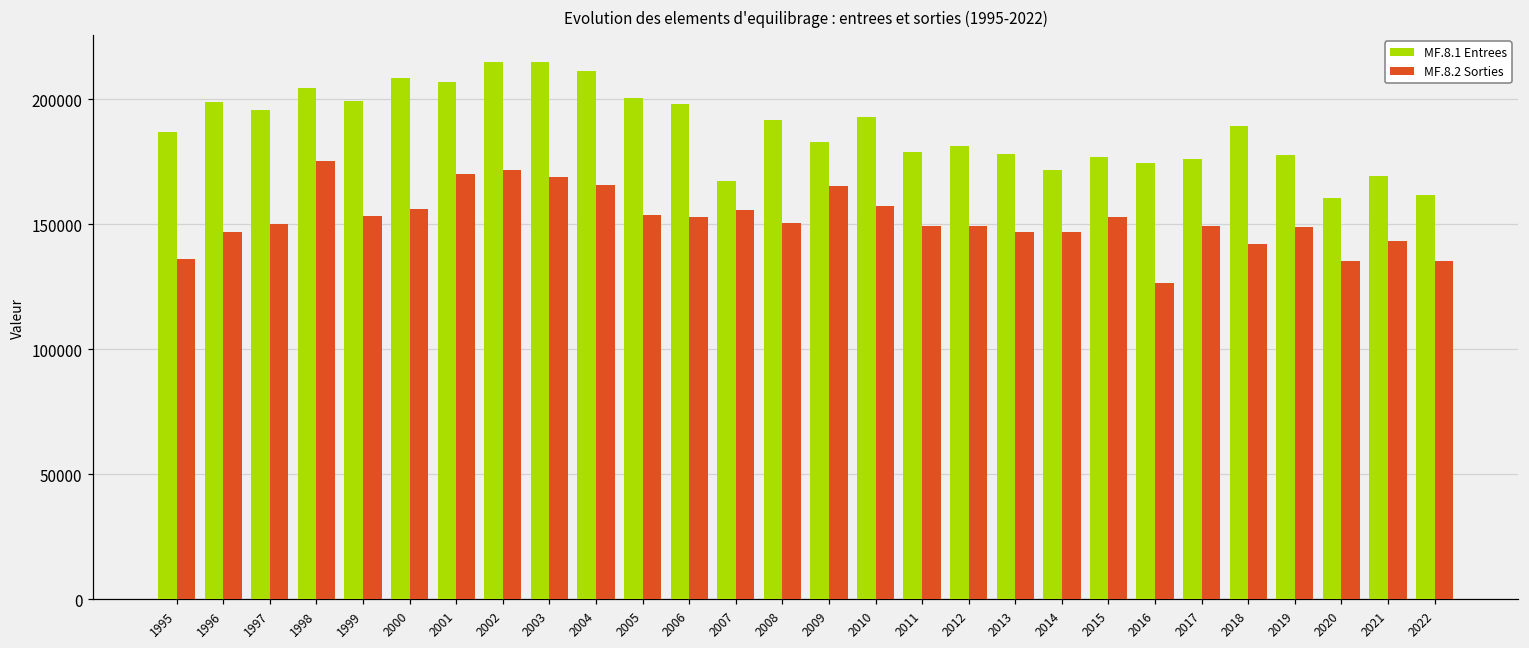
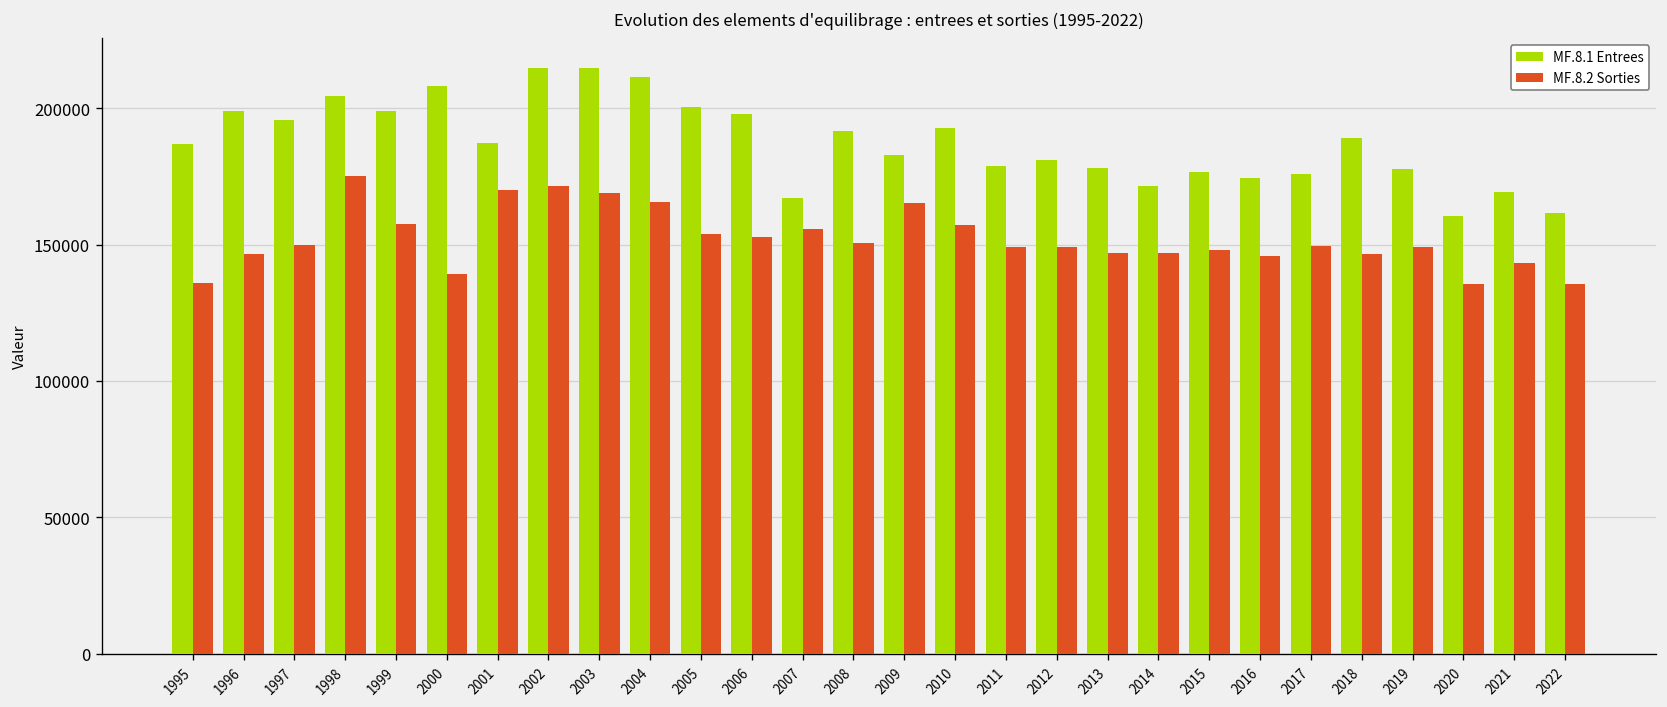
  {
    "MF.8.1 Entrees": {
      "1995": 187000,
      "1996": 199000,
      "1997": 196000,
      "1998": 204000,
      "1999": 199000,
      "2000": 208000,
-     "2001": 207000,
+     "2001": 187000,
      "2002": 215000,
      "2003": 215000,
      "2004": 211000,
      "2005": 200000,
      "2006": 198000,
      "2007": 167000,
      "2008": 192000,
      "2009": 183000,
      "2010": 193000,
      "2011": 179000,
      "2012": 181000,
      "2013": 178000,
      "2014": 172000,
      "2015": 177000,
      "2016": 174000,
      "2017": 176000,
      "2018": 189000,
      "2019": 178000,
      "2020": 160000,
      "2021": 169000,
      "2022": 162000
    },
    "MF.8.2 Sorties": {
      "1995": 136000,
      "1996": 147000,
      "1997": 150000,
      "1998": 175000,
-     "1999": 153000,
-     "2000": 156000,
+     "1999": 157000,
+     "2000": 139000,
      "2001": 170000,
      "2002": 172000,
      "2003": 169000,
      "2004": 166000,
      "2005": 154000,
      "2006": 153000,
      "2007": 156000,
      "2008": 150000,
      "2009": 165000,
      "2010": 157000,
      "2011": 149000,
      "2012": 149000,
      "2013": 147000,
      "2014": 147000,
-     "2015": 153000,
-     "2016": 127000,
+     "2015": 148000,
+     "2016": 146000,
      "2017": 149000,
-     "2018": 142000,
+     "2018": 146000,
      "2019": 149000,
      "2020": 135000,
      "2021": 143000,
      "2022": 135000
    }
  }
